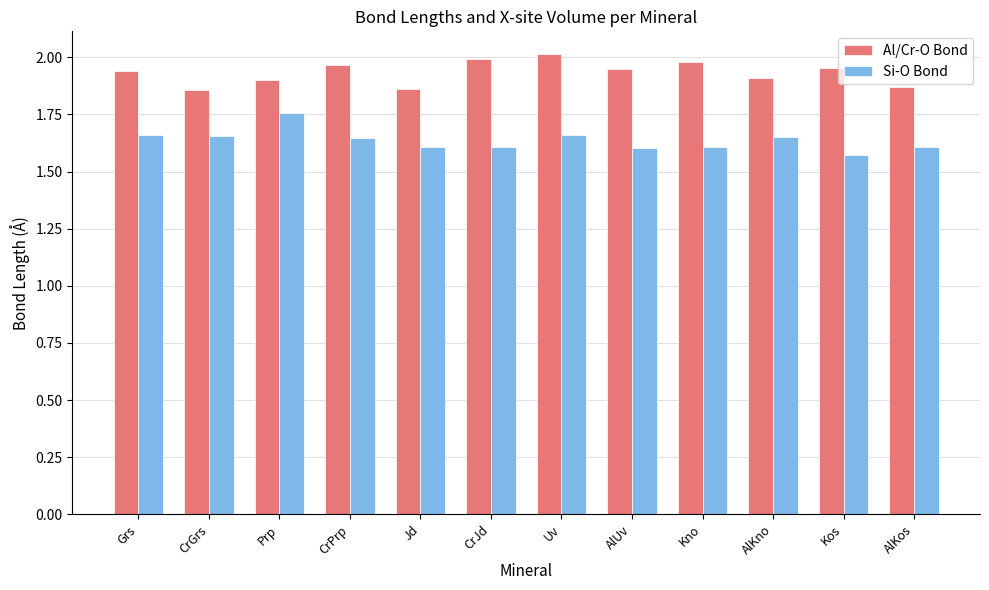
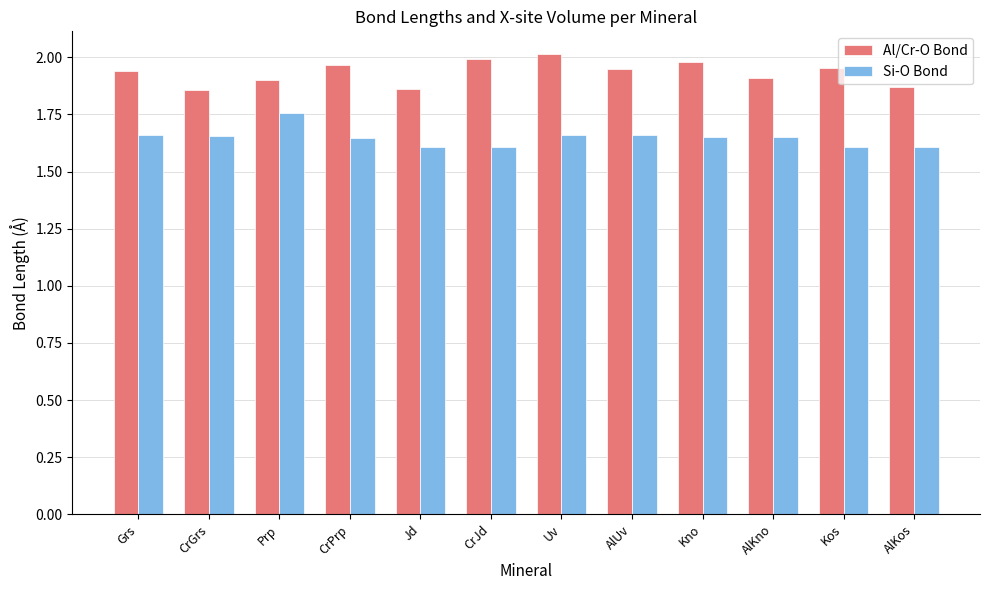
  {
    "Al/Cr-O Bond": {
      "Grs": 1.94,
      "CrGrs": 1.86,
      "Prp": 1.90,
      "CrPrp": 1.97,
      "Jd": 1.86,
      "CrJd": 1.99,
      "Uv": 2.01,
      "AlUv": 1.95,
      "Kno": 1.98,
      "AlKno": 1.91,
      "Kos": 1.95,
      "AlKos": 1.87
    },
    "Si-O Bond": {
      "Grs": 1.66,
      "CrGrs": 1.66,
      "Prp": 1.76,
      "CrPrp": 1.65,
      "Jd": 1.61,
      "CrJd": 1.61,
      "Uv": 1.66,
-     "AlUv": 1.60,
-     "Kno": 1.61,
+     "AlUv": 1.66,
+     "Kno": 1.65,
      "AlKno": 1.65,
-     "Kos": 1.57,
+     "Kos": 1.61,
      "AlKos": 1.61
    }
  }
